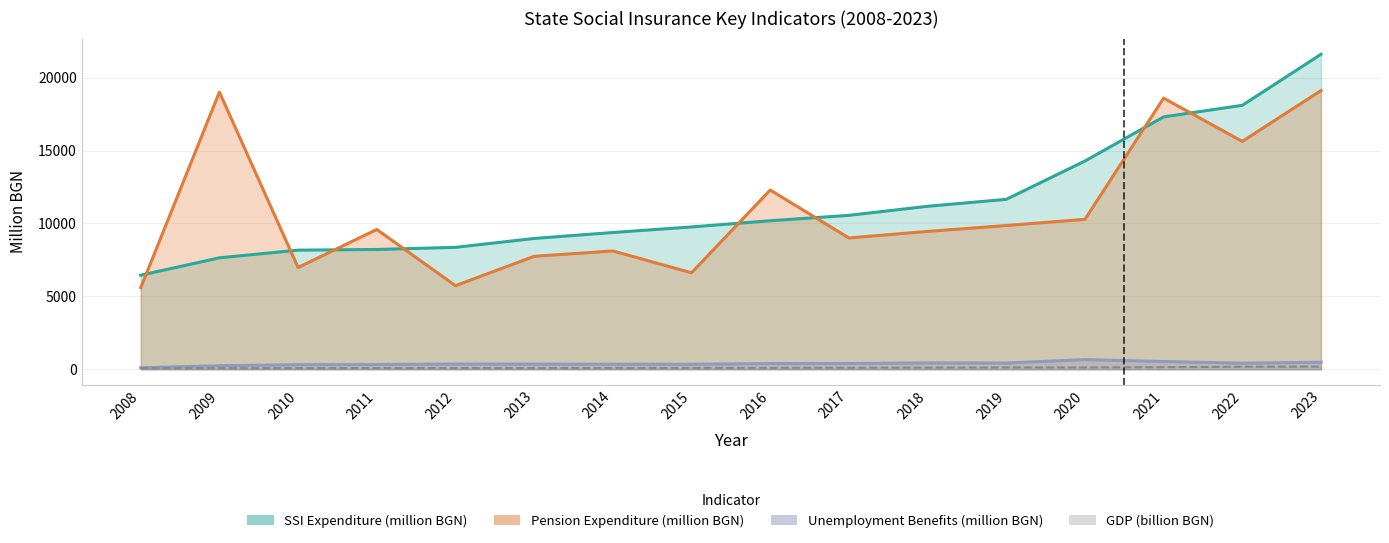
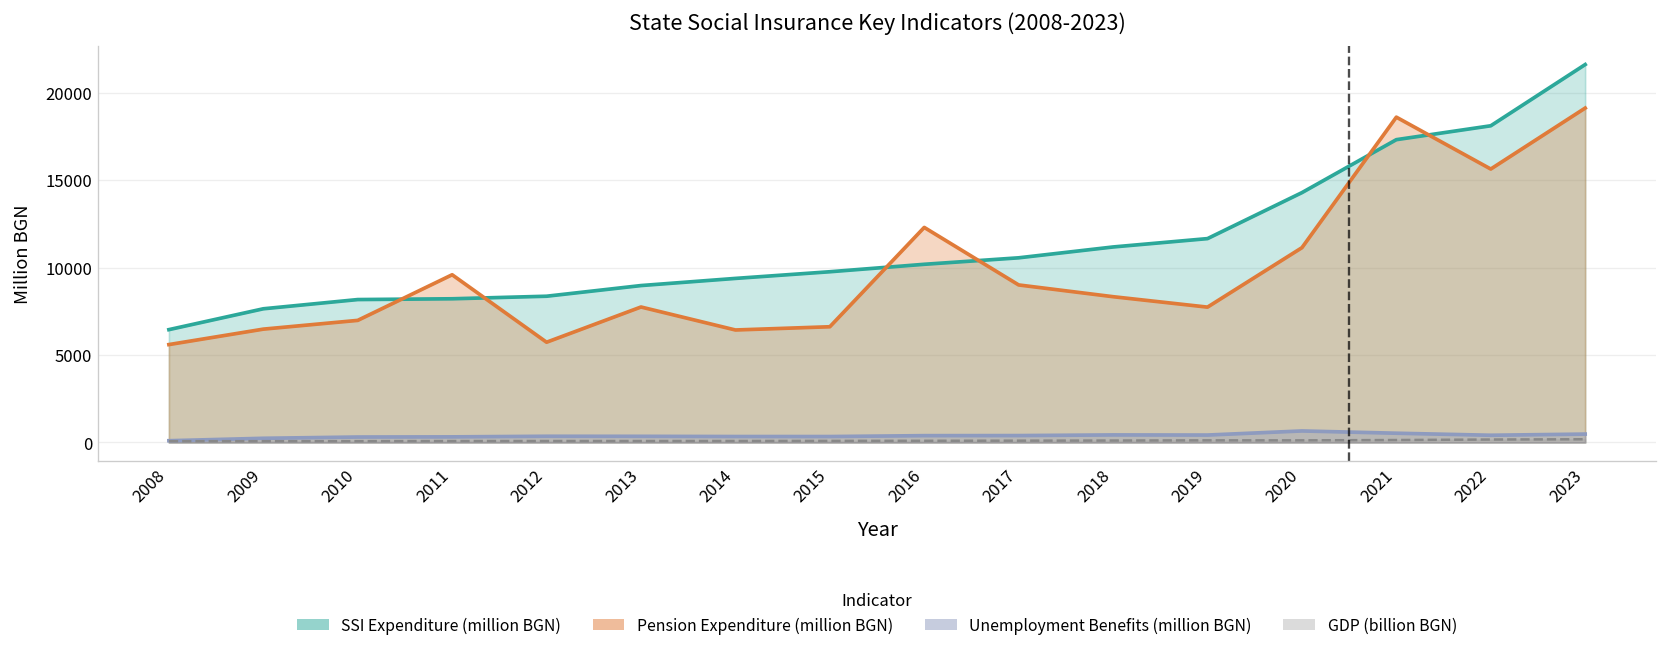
  {
    "Pension Expenditure (million BGN)": {
      "2008": 5600,
-     "2009": 19000,
+     "2009": 6500,
      "2010": 7000,
      "2011": 9600,
      "2012": 5700,
      "2013": 7700,
-     "2014": 8100,
+     "2014": 6400,
      "2015": 6600,
      "2016": 12300,
      "2017": 9000,
-     "2018": 9500,
-     "2019": 9900,
-     "2020": 10300,
+     "2018": 8300,
+     "2019": 7700,
+     "2020": 11100,
      "2021": 18600,
      "2022": 15600,
      "2023": 19100
    }
  }
